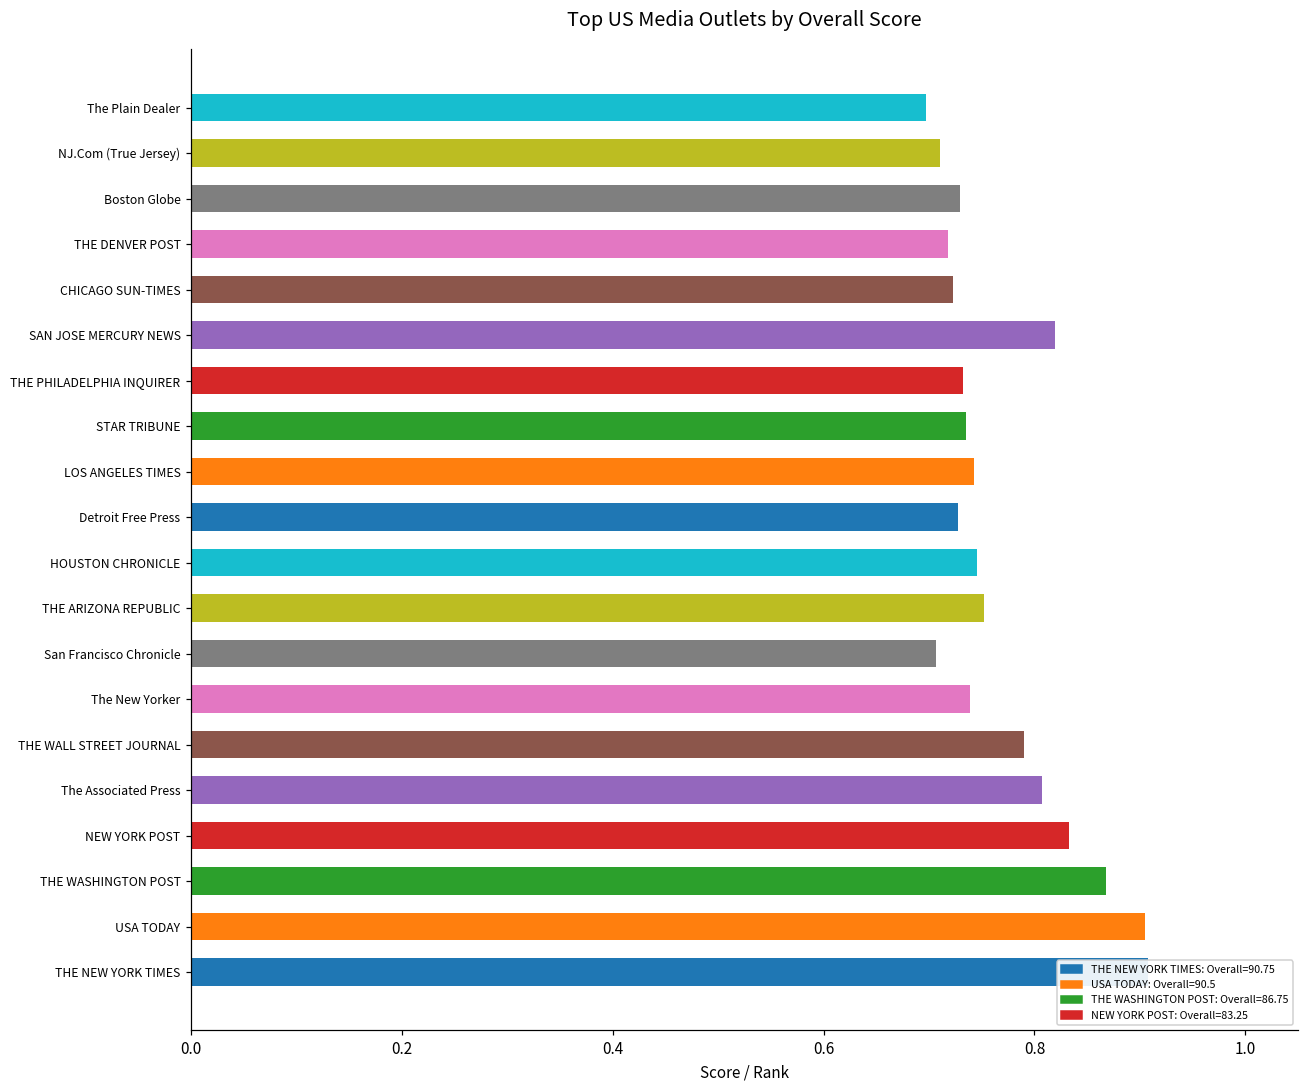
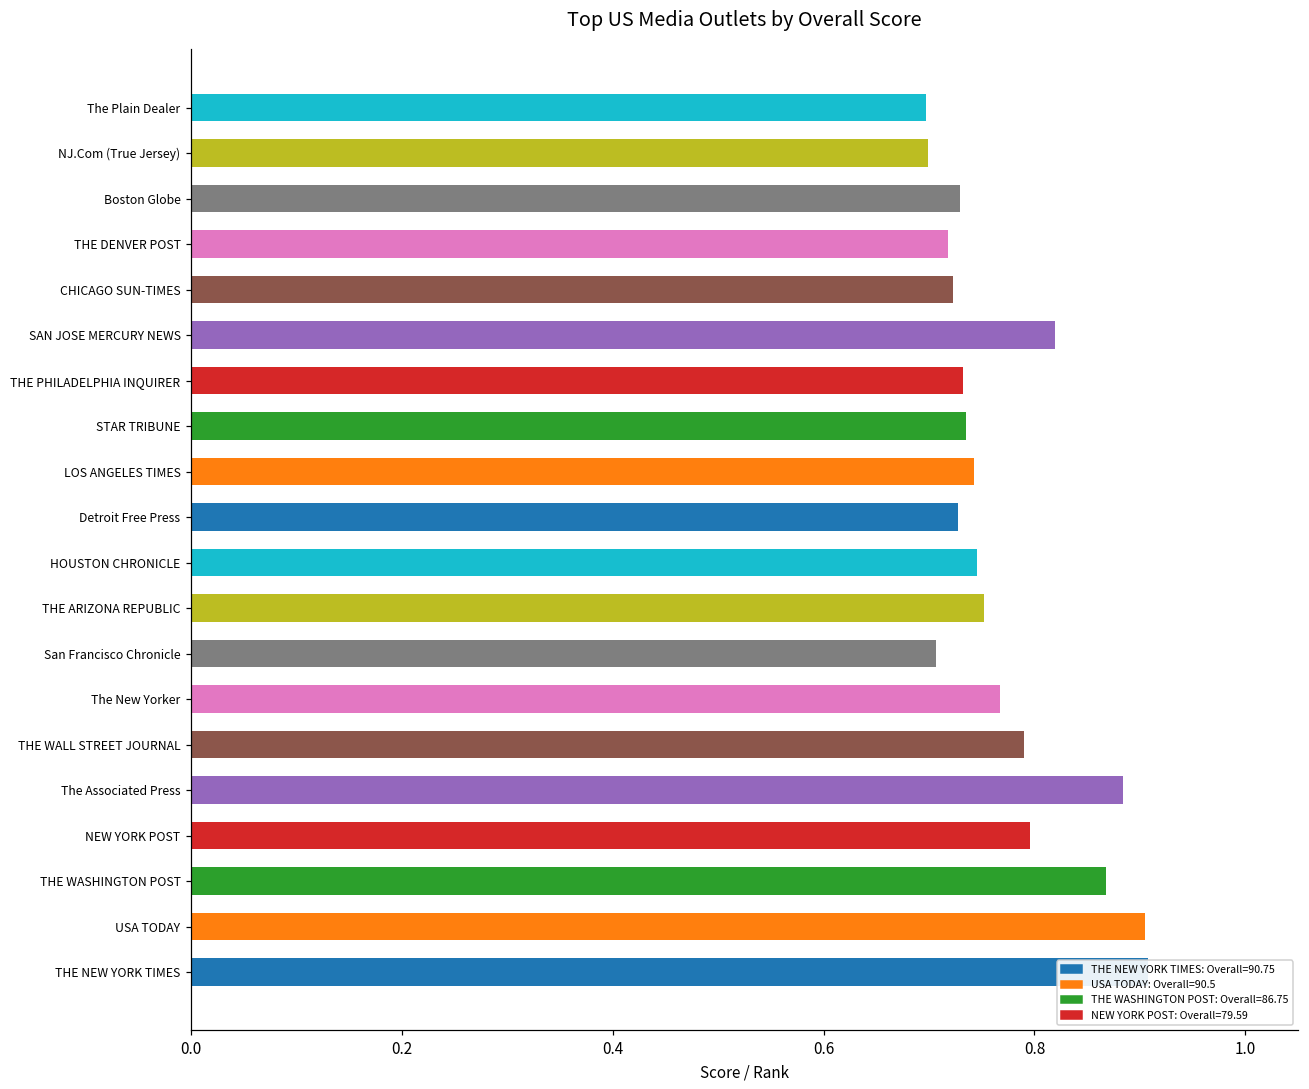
  {
    "The Plain Dealer": 0.70,
-   "NJ.Com (True Jersey)": 0.71,
+   "NJ.Com (True Jersey)": 0.70,
    "Boston Globe": 0.73,
    "THE DENVER POST": 0.72,
    "CHICAGO SUN-TIMES": 0.72,
    "SAN JOSE MERCURY NEWS": 0.82,
    "THE PHILADELPHIA INQUIRER": 0.73,
    "STAR TRIBUNE": 0.74,
    "LOS ANGELES TIMES": 0.74,
    "Detroit Free Press": 0.73,
    "HOUSTON CHRONICLE": 0.75,
    "THE ARIZONA REPUBLIC": 0.75,
    "San Francisco Chronicle": 0.71,
-   "The New Yorker": 0.74,
+   "The New Yorker": 0.77,
    "THE WALL STREET JOURNAL": 0.79,
-   "The Associated Press": 0.81,
-   "NEW YORK POST": 0.83,
+   "The Associated Press": 0.88,
+   "NEW YORK POST": 0.80,
    "THE WASHINGTON POST": 0.87,
    "USA TODAY": 0.91
  }
